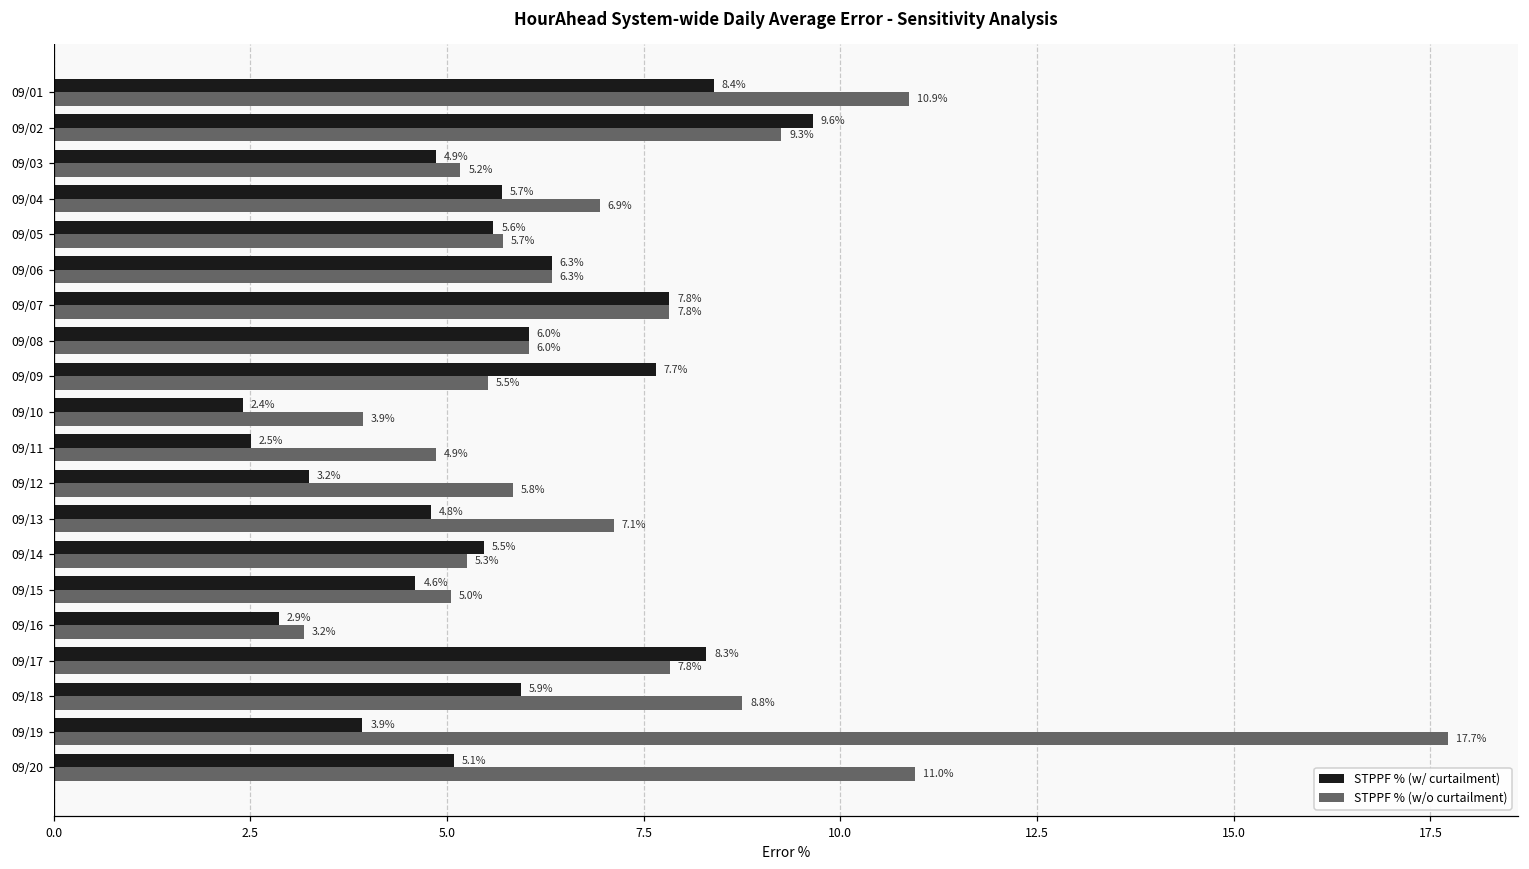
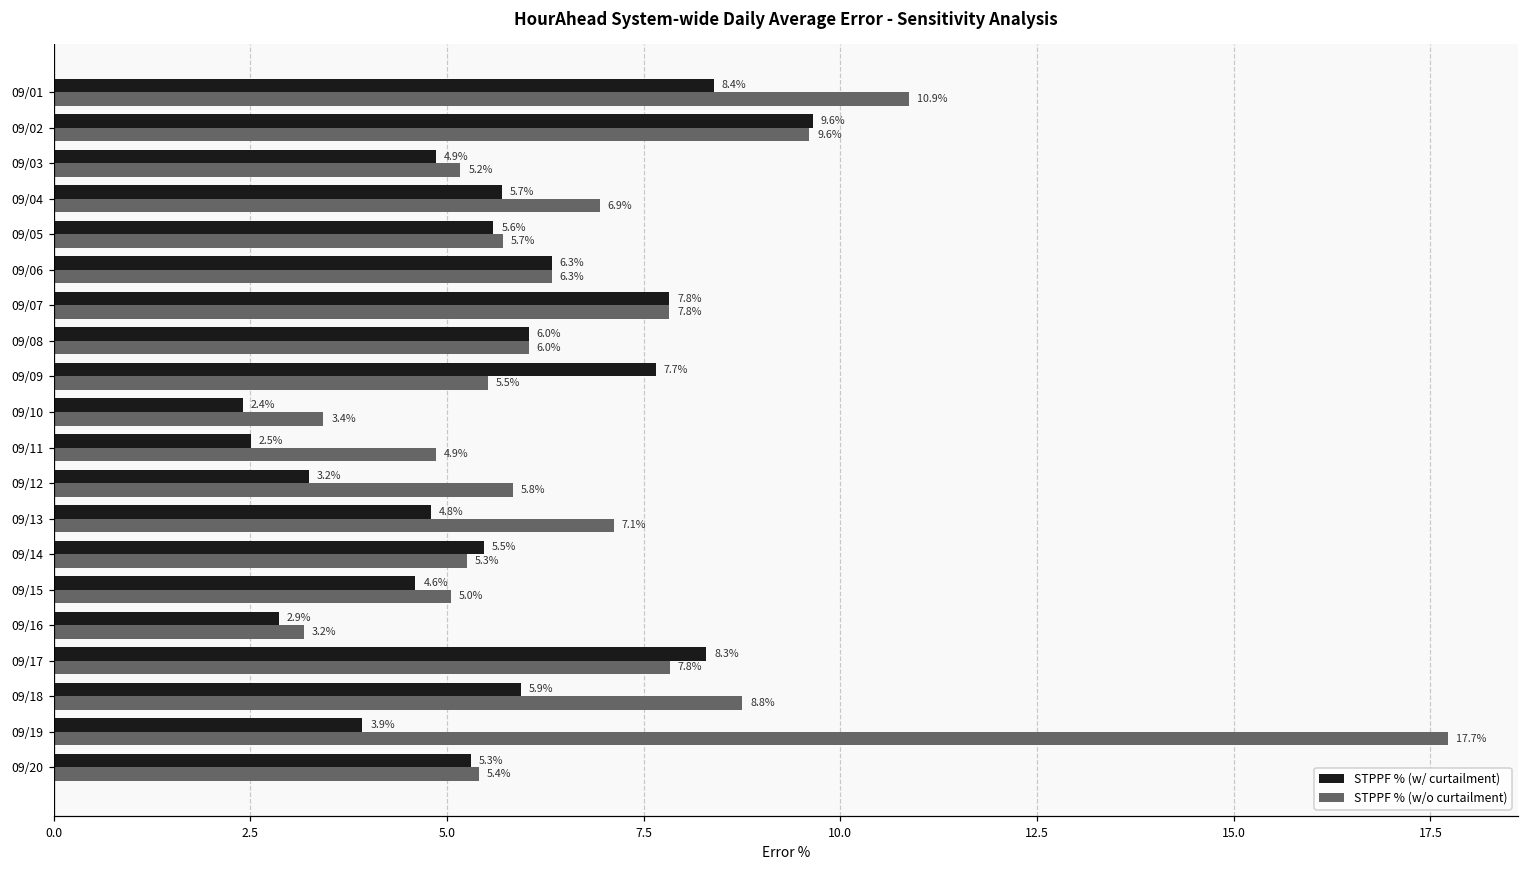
  {
    "STPPF % (w/ curtailment)": {
      "09/01": "8.4%",
      "09/02": "9.6%",
      "09/03": "4.9%",
      "09/04": "5.7%",
      "09/05": "5.6%",
      "09/06": "6.3%",
      "09/07": "7.8%",
      "09/08": "6.0%",
      "09/09": "7.7%",
      "09/10": "2.4%",
      "09/11": "2.5%",
      "09/12": "3.2%",
      "09/13": "4.8%",
      "09/14": "5.5%",
      "09/15": "4.6%",
      "09/16": "2.9%",
      "09/17": "8.3%",
      "09/18": "5.9%",
      "09/19": "3.9%",
-     "09/20": "5.1%"
+     "09/20": "5.3%"
    },
    "STPPF % (w/o curtailment)": {
      "09/01": "10.9%",
-     "09/02": "9.3%",
+     "09/02": "9.6%",
      "09/03": "5.2%",
      "09/04": "6.9%",
      "09/05": "5.7%",
      "09/06": "6.3%",
      "09/07": "7.8%",
      "09/08": "6.0%",
      "09/09": "5.5%",
-     "09/10": "3.9%",
+     "09/10": "3.4%",
      "09/11": "4.9%",
      "09/12": "5.8%",
      "09/13": "7.1%",
      "09/14": "5.3%",
      "09/15": "5.0%",
      "09/16": "3.2%",
      "09/17": "7.8%",
      "09/18": "8.8%",
      "09/19": "17.7%",
-     "09/20": "11.0%"
+     "09/20": "5.4%"
    }
  }
